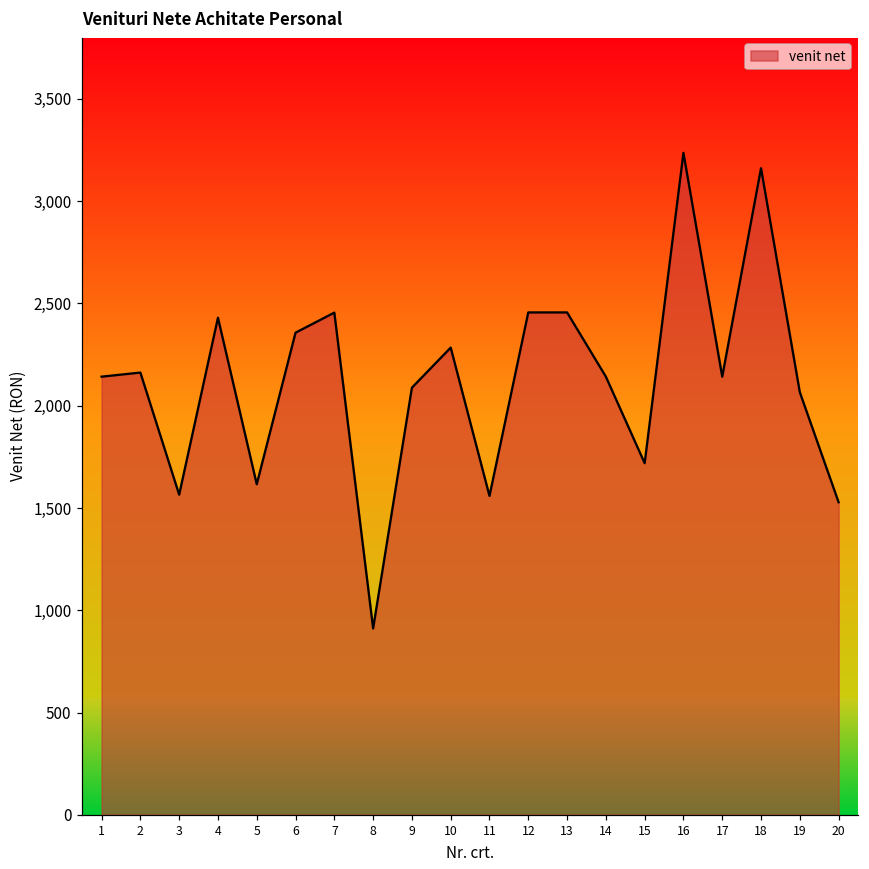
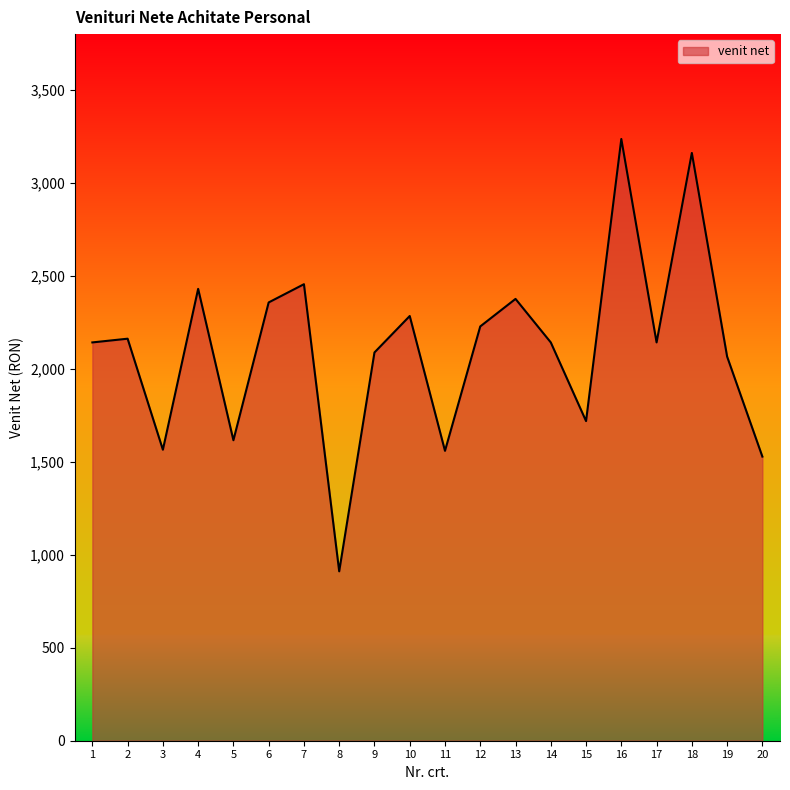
  {
    "1": "2,140",
    "2": "2,160",
    "3": "1,570",
    "4": "2,430",
    "5": "1,620",
    "6": "2,360",
    "7": "2,460",
    "8": "910",
    "9": "2,090",
    "10": "2,280",
    "11": "1,560",
-   "12": "2,460",
-   "13": "2,460",
+   "12": "2,230",
+   "13": "2,380",
    "14": "2,140",
    "15": "1,720",
    "16": "3,240",
    "17": "2,140",
    "18": "3,160",
    "19": "2,070",
    "20": "1,530"
  }
